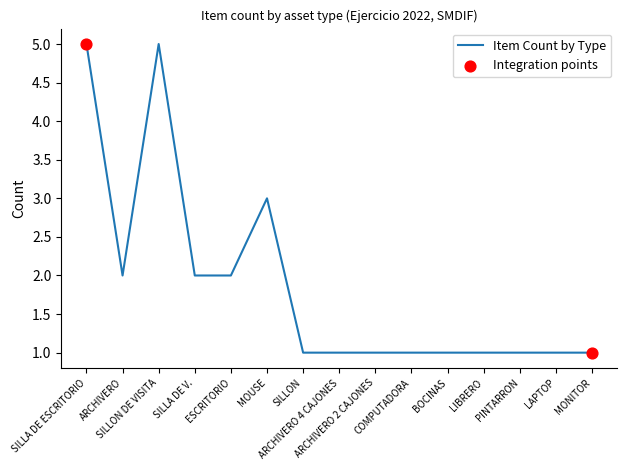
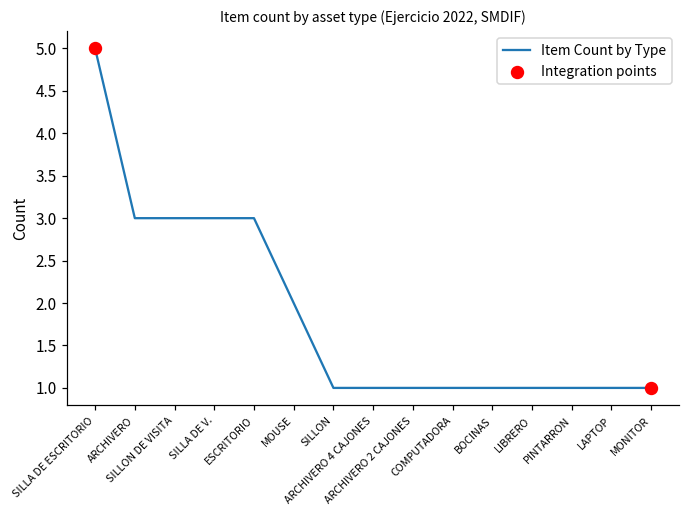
  {
    "Item Count by Type": {
-     "ARCHIVERO": 2,
-     "SILLON DE VISITA": 5,
-     "SILLA DE V.": 2,
-     "ESCRITORIO": 2,
-     "MOUSE": 3,
+     "ARCHIVERO": 3,
+     "SILLON DE VISITA": 3,
+     "SILLA DE V.": 3,
+     "ESCRITORIO": 3,
+     "MOUSE": 2,
      "SILLON": 1,
      "ARCHIVERO 4 CAJONES": 1,
      "ARCHIVERO 2 CAJONES": 1,
      "COMPUTADORA": 1,
      "BOCINAS": 1,
      "LIBRERO": 1,
      "PINTARRON": 1,
      "LAPTOP": 1
    }
  }
